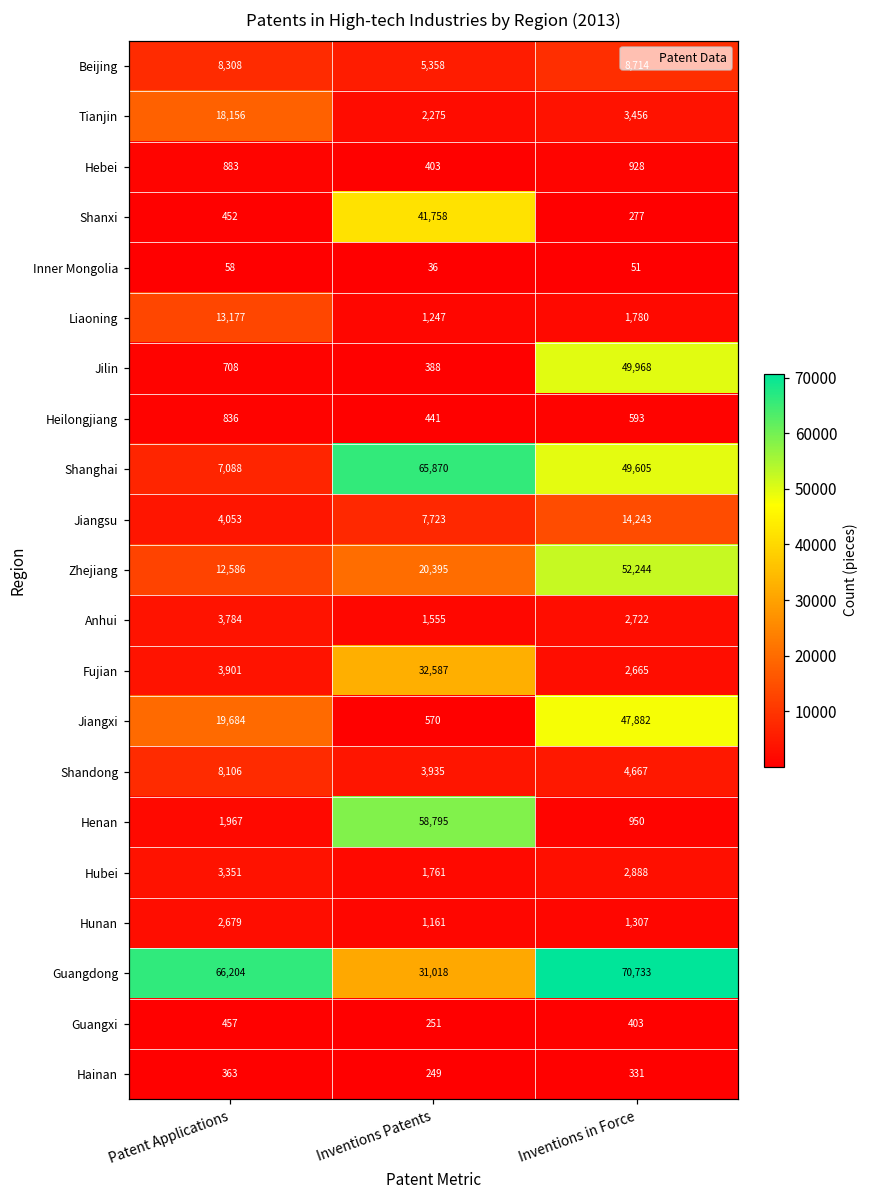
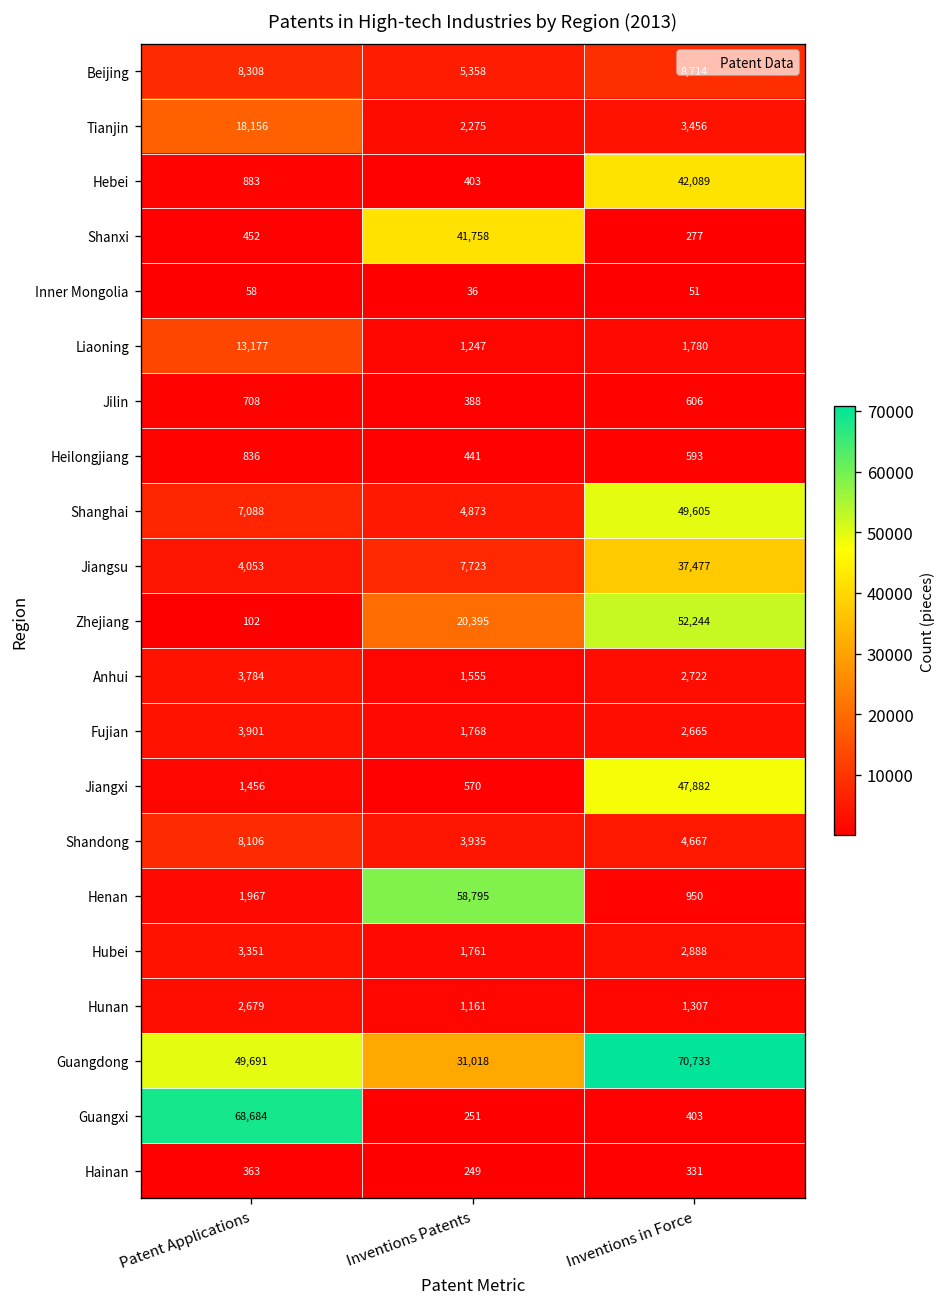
  {
    "Beijing": {
      "Patent Applications": "8,308",
      "Inventions Patents": "5,358"
    },
    "Tianjin": {
      "Patent Applications": "18,156",
      "Inventions Patents": "2,275",
      "Inventions in Force": "3,456"
    },
    "Hebei": {
      "Patent Applications": "883",
      "Inventions Patents": "403",
-     "Inventions in Force": "928"
+     "Inventions in Force": "42,089"
    },
    "Shanxi": {
      "Patent Applications": "452",
      "Inventions Patents": "41,758",
      "Inventions in Force": "277"
    },
    "Inner Mongolia": {
      "Patent Applications": "58",
      "Inventions Patents": "36",
      "Inventions in Force": "51"
    },
    "Liaoning": {
      "Patent Applications": "13,177",
      "Inventions Patents": "1,247",
      "Inventions in Force": "1,780"
    },
    "Jilin": {
      "Patent Applications": "708",
      "Inventions Patents": "388",
-     "Inventions in Force": "49,968"
+     "Inventions in Force": "606"
    },
    "Heilongjiang": {
      "Patent Applications": "836",
      "Inventions Patents": "441",
      "Inventions in Force": "593"
    },
    "Shanghai": {
      "Patent Applications": "7,088",
-     "Inventions Patents": "65,870",
+     "Inventions Patents": "4,873",
      "Inventions in Force": "49,605"
    },
    "Jiangsu": {
      "Patent Applications": "4,053",
      "Inventions Patents": "7,723",
-     "Inventions in Force": "14,243"
+     "Inventions in Force": "37,477"
    },
    "Zhejiang": {
-     "Patent Applications": "12,586",
+     "Patent Applications": "102",
      "Inventions Patents": "20,395",
      "Inventions in Force": "52,244"
    },
    "Anhui": {
      "Patent Applications": "3,784",
      "Inventions Patents": "1,555",
      "Inventions in Force": "2,722"
    },
    "Fujian": {
      "Patent Applications": "3,901",
-     "Inventions Patents": "32,587",
+     "Inventions Patents": "1,768",
      "Inventions in Force": "2,665"
    },
    "Jiangxi": {
-     "Patent Applications": "19,684",
+     "Patent Applications": "1,456",
      "Inventions Patents": "570",
      "Inventions in Force": "47,882"
    },
    "Shandong": {
      "Patent Applications": "8,106",
      "Inventions Patents": "3,935",
      "Inventions in Force": "4,667"
    },
    "Henan": {
      "Patent Applications": "1,967",
      "Inventions Patents": "58,795",
      "Inventions in Force": "950"
    },
    "Hubei": {
      "Patent Applications": "3,351",
      "Inventions Patents": "1,761",
      "Inventions in Force": "2,888"
    },
    "Hunan": {
      "Patent Applications": "2,679",
      "Inventions Patents": "1,161",
      "Inventions in Force": "1,307"
    },
    "Guangdong": {
-     "Patent Applications": "66,204",
+     "Patent Applications": "49,691",
      "Inventions Patents": "31,018",
      "Inventions in Force": "70,733"
    },
    "Guangxi": {
-     "Patent Applications": "457",
+     "Patent Applications": "68,684",
      "Inventions Patents": "251",
      "Inventions in Force": "403"
    },
    "Hainan": {
      "Patent Applications": "363",
      "Inventions Patents": "249",
      "Inventions in Force": "331"
    }
  }
